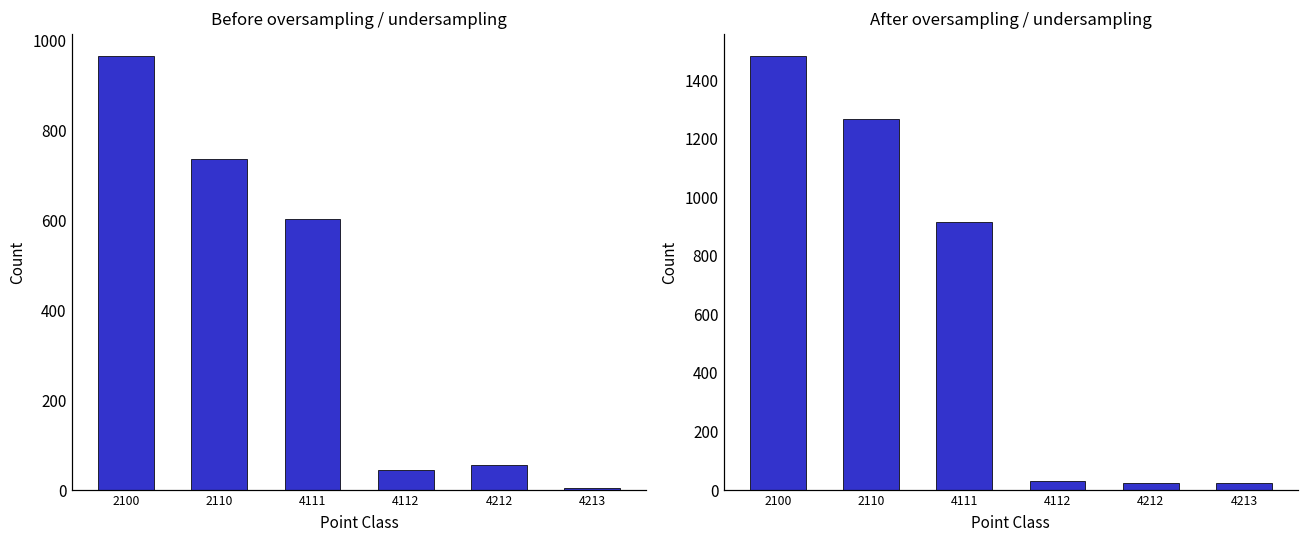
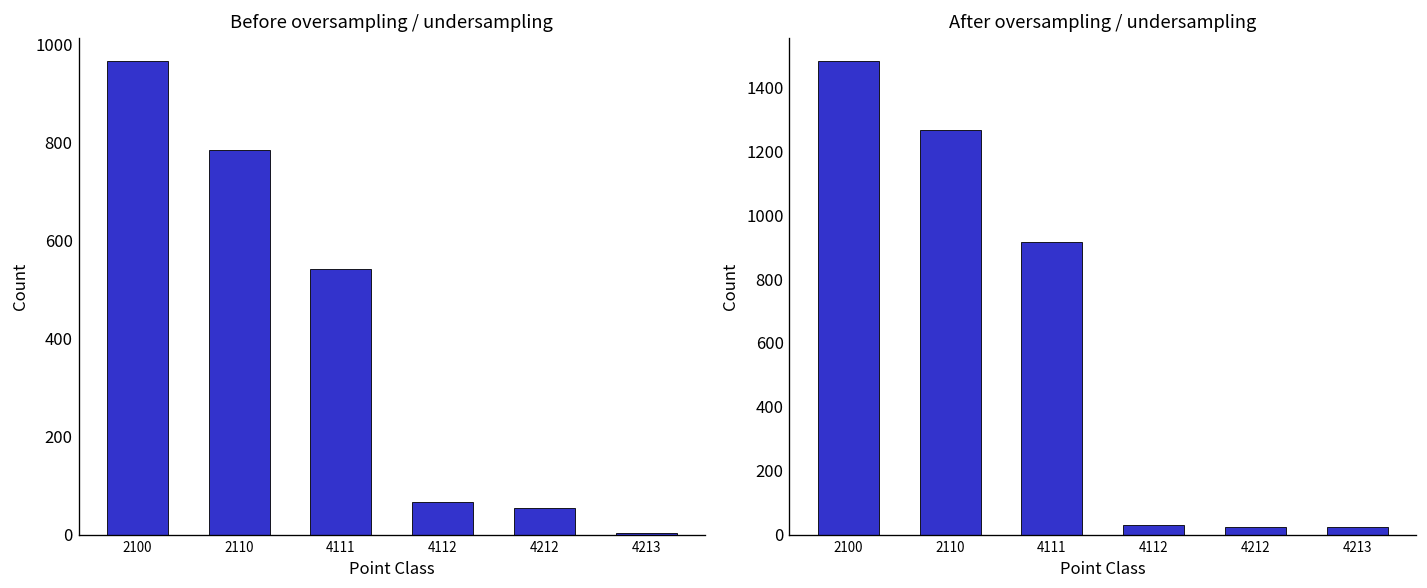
  {
    "Before oversampling / undersampling": {
      "2100": 970,
-     "2110": 740,
-     "4111": 600,
-     "4112": 40,
+     "2110": 780,
+     "4111": 540,
+     "4112": 70,
      "4212": 60
    },
    "After oversampling / undersampling": {
      "2100": 1480,
      "2110": 1270,
      "4111": 920,
      "4112": 30,
      "4212": 30,
      "4213": 20
    }
  }
